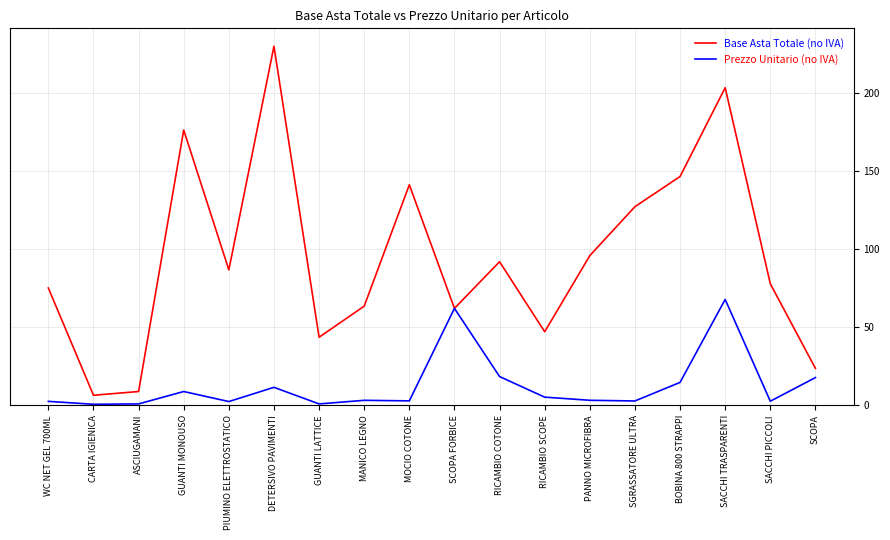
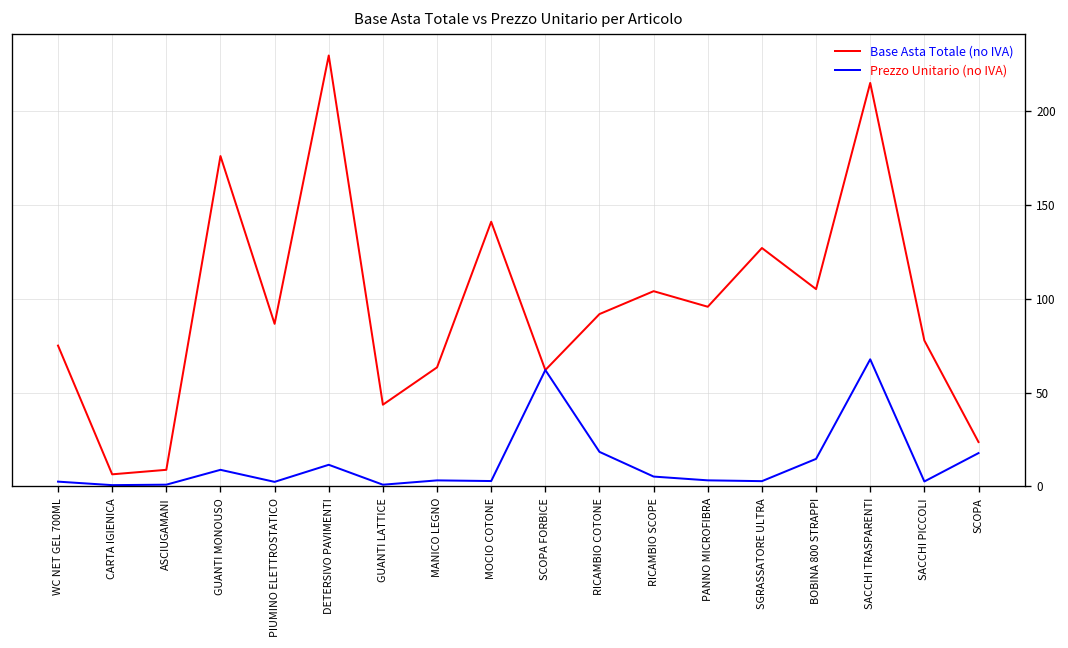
  {
    "Base Asta Totale (no IVA)": {
      "WC NET GEL 700ML": 75,
      "CARTA IGIENICA": 6,
      "ASCIUGAMANI": 9,
      "GUANTI MONOUSO": 176,
      "PIUMINO ELETTROSTATICO": 87,
      "DETERSIVO PAVIMENTI": 230,
      "GUANTI LATTICE": 44,
      "MANICO LEGNO": 63,
      "MOCIO COTONE": 141,
      "RICAMBIO COTONE": 92,
-     "RICAMBIO SCOPE": 47,
+     "RICAMBIO SCOPE": 104,
      "PANNO MICROFIBRA": 96,
      "SGRASSATORE ULTRA": 127,
-     "BOBINA 800 STRAPPI": 146,
-     "SACCHI TRASPARENTI": 203,
+     "BOBINA 800 STRAPPI": 105,
+     "SACCHI TRASPARENTI": 215,
      "SACCHI PICCOLI": 78,
      "SCOPA": 24
    },
    "Prezzo Unitario (no IVA)": {
      "WC NET GEL 700ML": 3,
      "CARTA IGIENICA": 1,
      "ASCIUGAMANI": 1,
      "GUANTI MONOUSO": 9,
      "PIUMINO ELETTROSTATICO": 2,
      "DETERSIVO PAVIMENTI": 11,
      "GUANTI LATTICE": 1,
      "MANICO LEGNO": 3,
      "MOCIO COTONE": 3,
      "RICAMBIO COTONE": 18,
      "RICAMBIO SCOPE": 5,
      "PANNO MICROFIBRA": 3,
      "SGRASSATORE ULTRA": 3,
      "BOBINA 800 STRAPPI": 15,
      "SACCHI TRASPARENTI": 68,
      "SACCHI PICCOLI": 3,
      "SCOPA": 18
    }
  }
